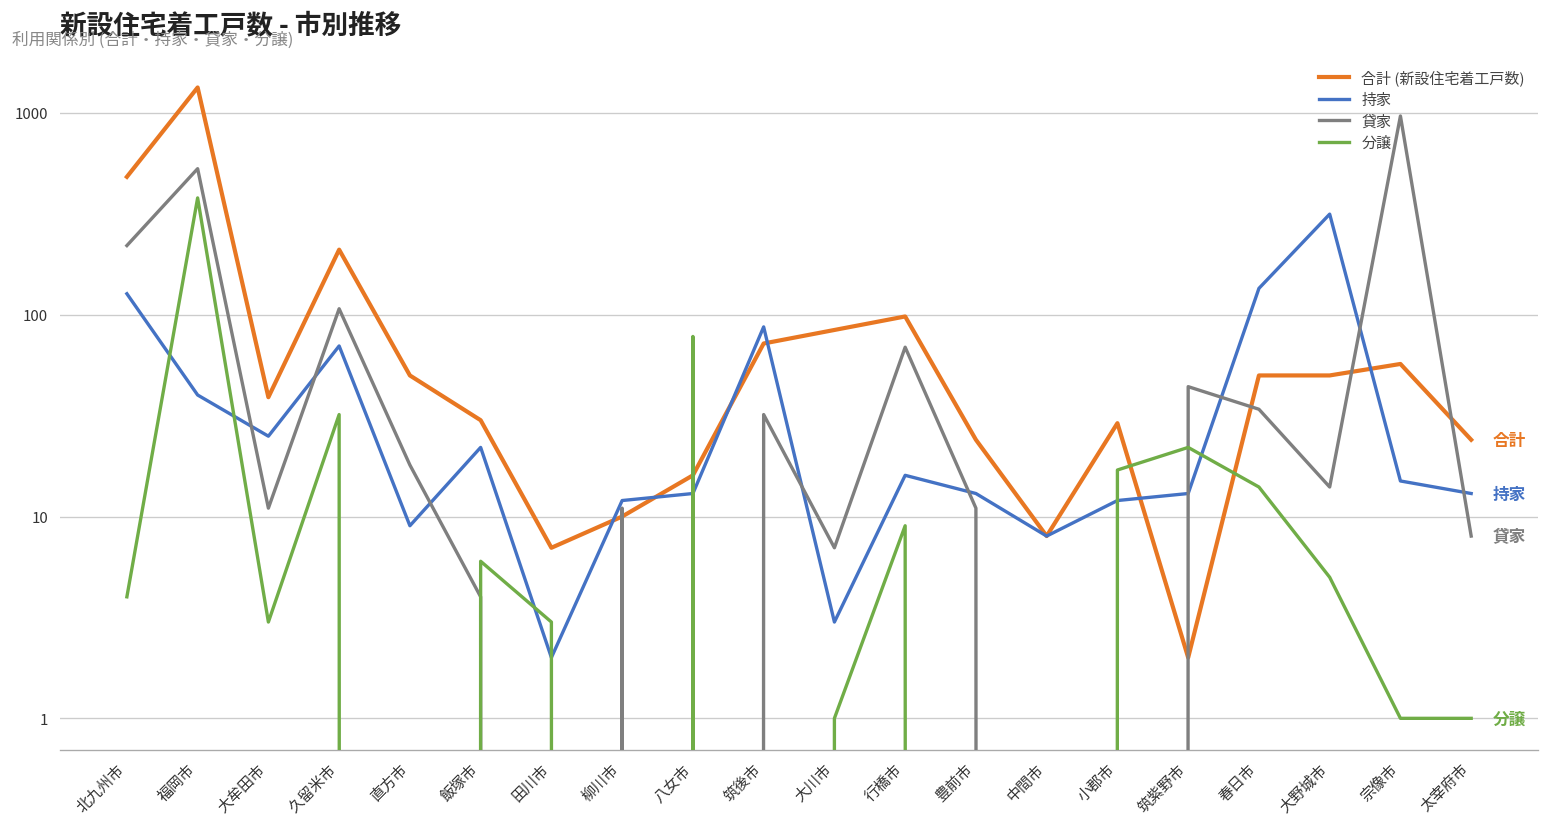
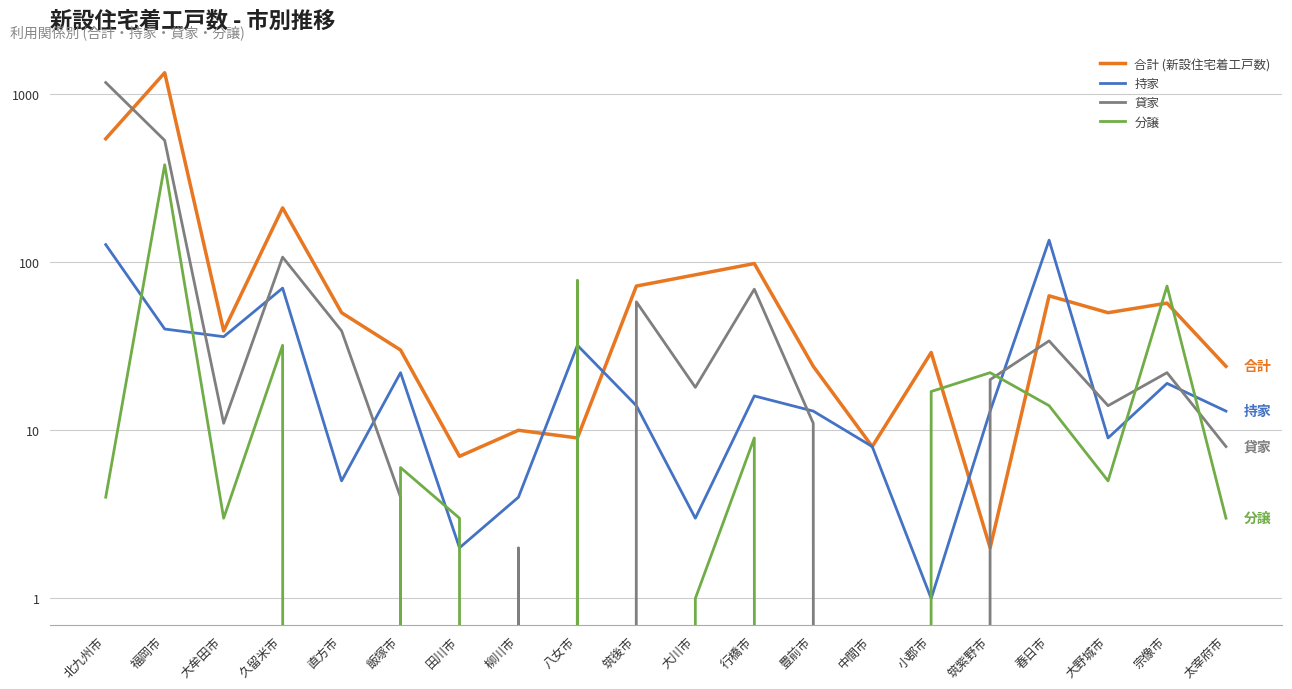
  {
    "合計 (新設住宅着工戸数)": {
-     "北九州市": 480,
+     "北九州市": 540,
      "福岡市": 1300,
      "大牟田市": 39,
      "久留米市": 210,
      "直方市": 50,
      "飯塚市": 30,
      "田川市": 7,
      "柳川市": 10,
-     "八女市": 16,
+     "八女市": 9,
      "筑後市": 72,
      "大川市": 80,
      "行橋市": 100,
      "豊前市": 24,
      "小郡市": 29,
      "筑紫野市": 2,
-     "春日市": 50,
+     "春日市": 63,
      "大野城市": 50,
      "宗像市": 57,
      "太宰府市": 24
    },
    "持家": {
      "北九州市": 130,
      "福岡市": 40,
-     "大牟田市": 25,
+     "大牟田市": 36,
      "久留米市": 70,
-     "直方市": 9,
+     "直方市": 5,
      "飯塚市": 22,
      "田川市": 2,
-     "柳川市": 12,
-     "八女市": 13,
-     "筑後市": 90,
+     "柳川市": 4,
+     "八女市": 32,
+     "筑後市": 14,
      "大川市": 3,
      "行橋市": 16,
      "豊前市": 13,
-     "小郡市": 12,
+     "小郡市": 1,
      "筑紫野市": 13,
      "春日市": 140,
-     "大野城市": 320,
-     "宗像市": 15,
+     "大野城市": 9,
+     "宗像市": 19,
      "太宰府市": 13
    },
    "貸家": {
-     "北九州市": 220,
+     "北九州市": 1200,
      "福岡市": 530,
      "大牟田市": 11,
      "久留米市": 110,
-     "直方市": 18,
+     "直方市": 39,
      "飯塚市": 4,
-     "柳川市": 11,
-     "筑後市": 32,
-     "大川市": 7,
+     "柳川市": 2,
+     "筑後市": 58,
+     "大川市": 18,
      "行橋市": 69,
      "豊前市": 11,
-     "筑紫野市": 44,
+     "筑紫野市": 20,
      "春日市": 34,
      "大野城市": 14,
-     "宗像市": 1000,
+     "宗像市": 22,
      "太宰府市": 8
    },
    "分譲": {
      "北九州市": 4,
      "福岡市": 380,
      "大牟田市": 3,
      "久留米市": 32,
      "飯塚市": 6,
      "田川市": 3,
      "八女市": 80,
      "大川市": 1,
      "行橋市": 9,
      "小郡市": 17,
      "筑紫野市": 22,
      "春日市": 14,
      "大野城市": 5,
-     "宗像市": 1,
-     "太宰府市": 1
+     "宗像市": 72,
+     "太宰府市": 3
    }
  }
